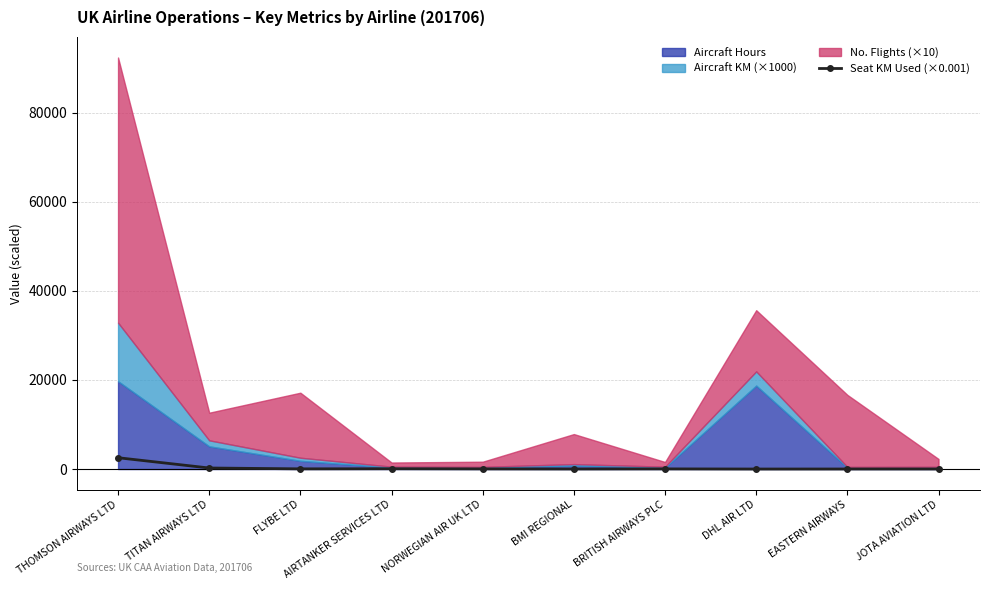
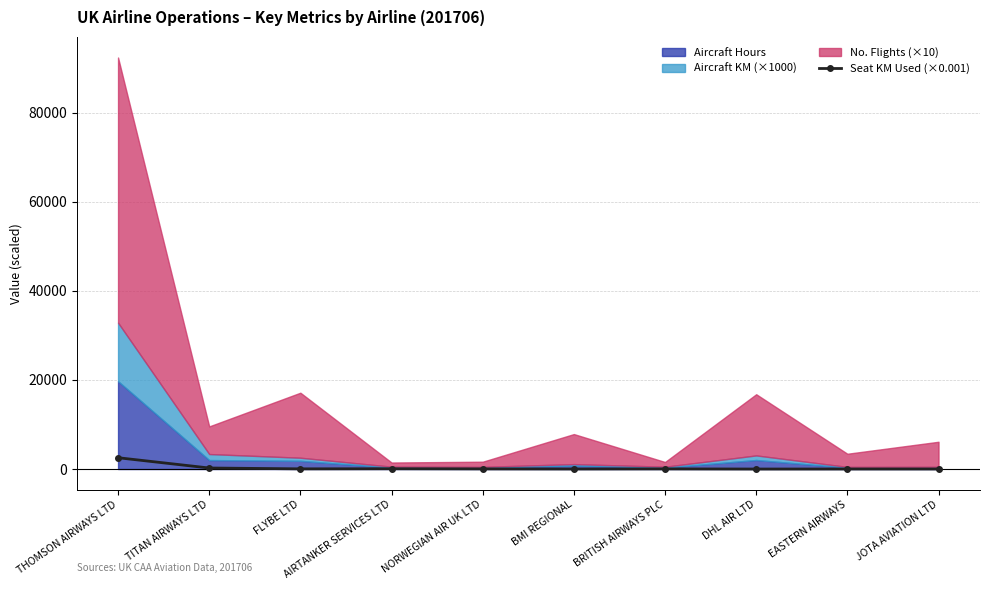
  {
    "Seat KM Used (×0.001)": {
      "THOMSON AIRWAYS LTD": 3000,
      "TITAN AIRWAYS LTD": 0,
      "FLYBE LTD": 0,
      "BMI REGIONAL": 0,
      "DHL AIR LTD": 0
    },
    "Aircraft Hours": {
      "THOMSON AIRWAYS LTD": 20000,
-     "TITAN AIRWAYS LTD": 5000,
+     "TITAN AIRWAYS LTD": 2000,
      "FLYBE LTD": 2000,
-     "DHL AIR LTD": 19000
+     "DHL AIR LTD": 2000
    },
    "Aircraft KM (×1000)": {
      "THOMSON AIRWAYS LTD": 13000,
      "TITAN AIRWAYS LTD": 1000,
      "FLYBE LTD": 1000,
-     "DHL AIR LTD": 3000
+     "DHL AIR LTD": 1000
    },
    "No. Flights (×10)": {
      "THOMSON AIRWAYS LTD": 60000,
      "TITAN AIRWAYS LTD": 6000,
      "FLYBE LTD": 15000,
      "AIRTANKER SERVICES LTD": 1000,
      "NORWEGIAN AIR UK LTD": 1000,
      "BMI REGIONAL": 7000,
      "BRITISH AIRWAYS PLC": 1000,
      "DHL AIR LTD": 14000,
-     "EASTERN AIRWAYS": 16000,
-     "JOTA AVIATION LTD": 2000
+     "EASTERN AIRWAYS": 3000,
+     "JOTA AVIATION LTD": 6000
    }
  }
